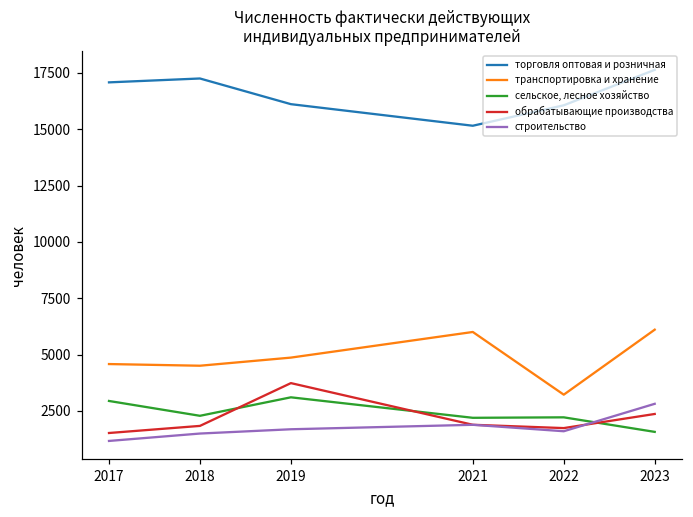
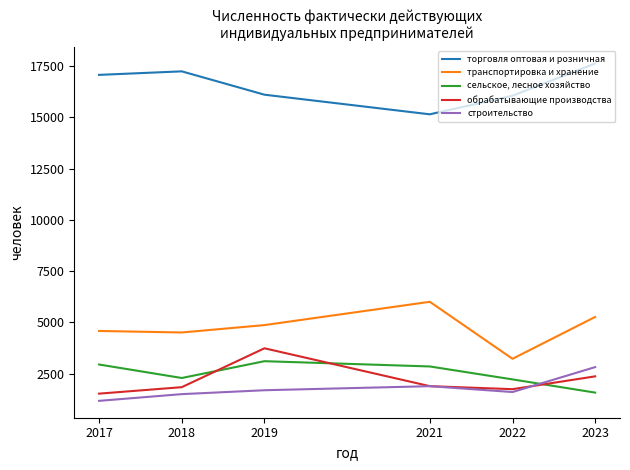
  {
    "торговля оптовая и розничная": {
      "2017": 17100,
      "2018": 17200,
      "2019": 16100,
      "2021": 15200
    },
    "транспортировка и хранение": {
      "2017": 4600,
      "2018": 4500,
      "2019": 4900,
      "2021": 6000,
      "2022": 3200,
-     "2023": 6100
+     "2023": 5300
    },
    "сельское, лесное хозяйство": {
      "2017": 2900,
      "2018": 2300,
      "2019": 3100,
-     "2021": 2200,
+     "2021": 2800,
      "2022": 2200,
      "2023": 1600
    },
    "обрабатывающие производства": {
      "2017": 1500,
      "2018": 1800,
      "2019": 3700,
      "2022": 1700,
      "2023": 2400
    },
    "строительство": {
      "2017": 1200,
      "2018": 1500,
      "2019": 1700,
      "2022": 1600,
      "2023": 2800
    }
  }
